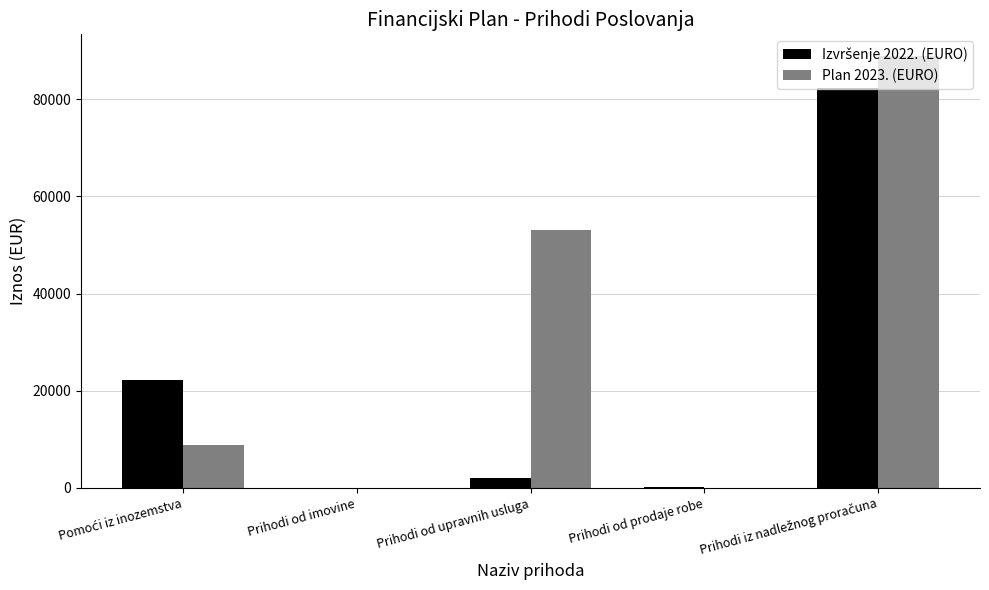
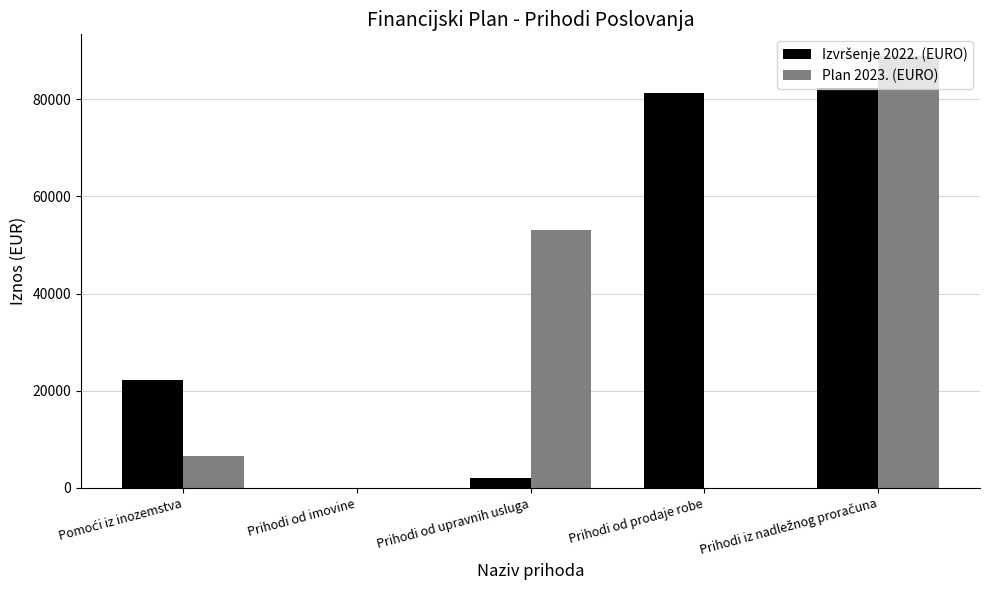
  {
    "Izvršenje 2022. (EURO)": {
      "Pomoći iz inozemstva": 22000,
      "Prihodi od upravnih usluga": 2000,
-     "Prihodi od prodaje robe": 0
+     "Prihodi od prodaje robe": 81000
    },
    "Plan 2023. (EURO)": {
-     "Pomoći iz inozemstva": 9000,
+     "Pomoći iz inozemstva": 7000,
      "Prihodi od imovine": 0,
      "Prihodi od upravnih usluga": 53000,
      "Prihodi od prodaje robe": 0
    }
  }
